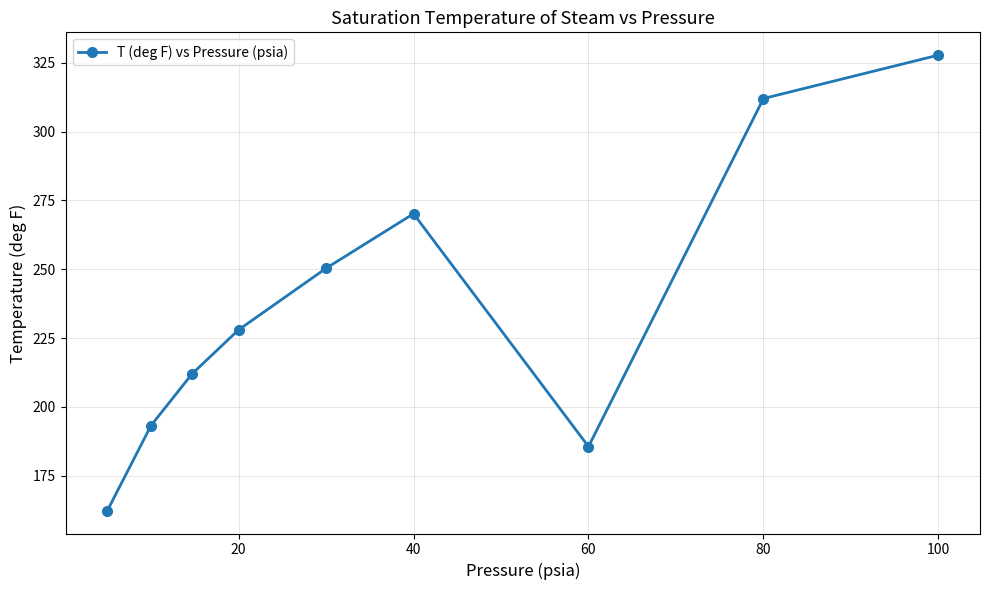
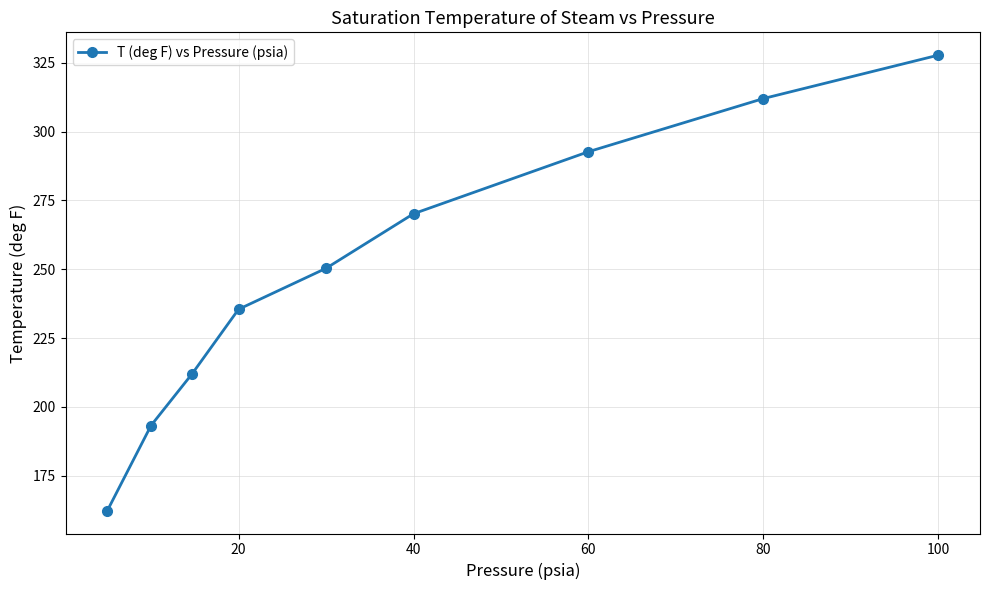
  {
-   "20": 228,
+   "20": 235,
    "40": 270,
-   "60": 186,
+   "60": 293,
    "80": 312,
    "100": 328
  }
